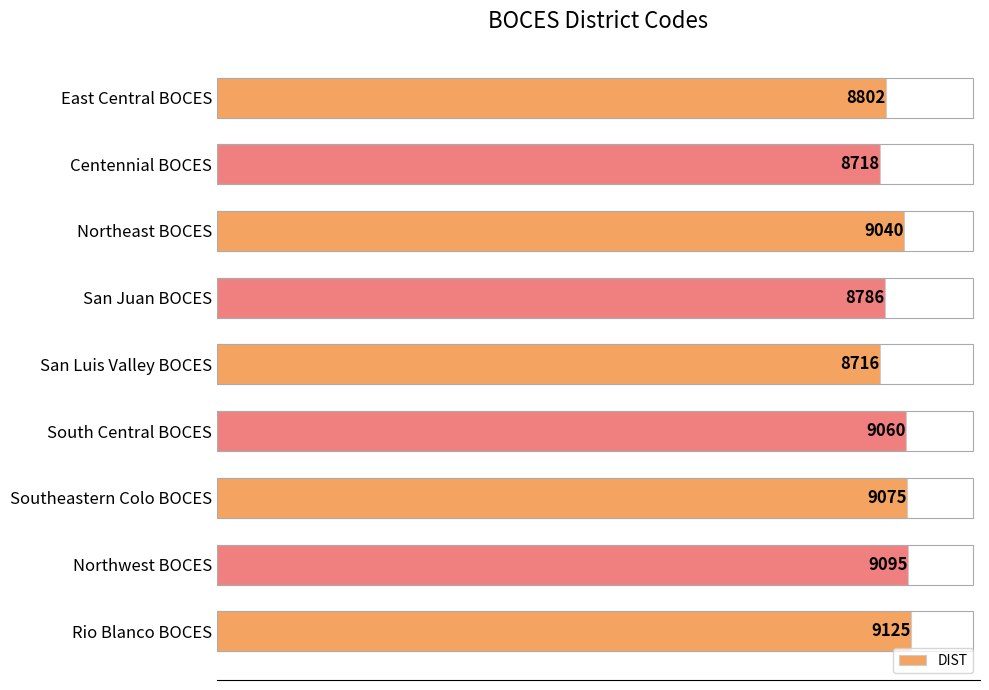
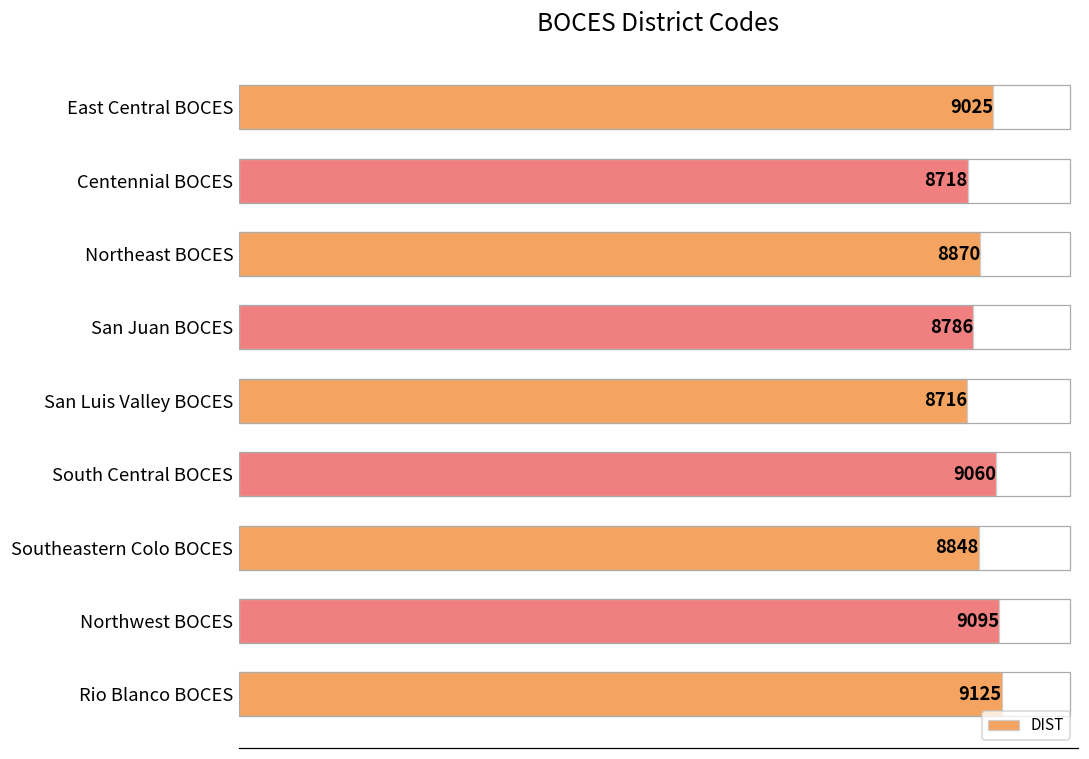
  {
-   "East Central BOCES": 8802,
+   "East Central BOCES": 9025,
    "Centennial BOCES": 8718,
-   "Northeast BOCES": 9040,
+   "Northeast BOCES": 8870,
    "San Juan BOCES": 8786,
    "San Luis Valley BOCES": 8716,
    "South Central BOCES": 9060,
-   "Southeastern Colo BOCES": 9075,
+   "Southeastern Colo BOCES": 8848,
    "Northwest BOCES": 9095,
    "Rio Blanco BOCES": 9125
  }
